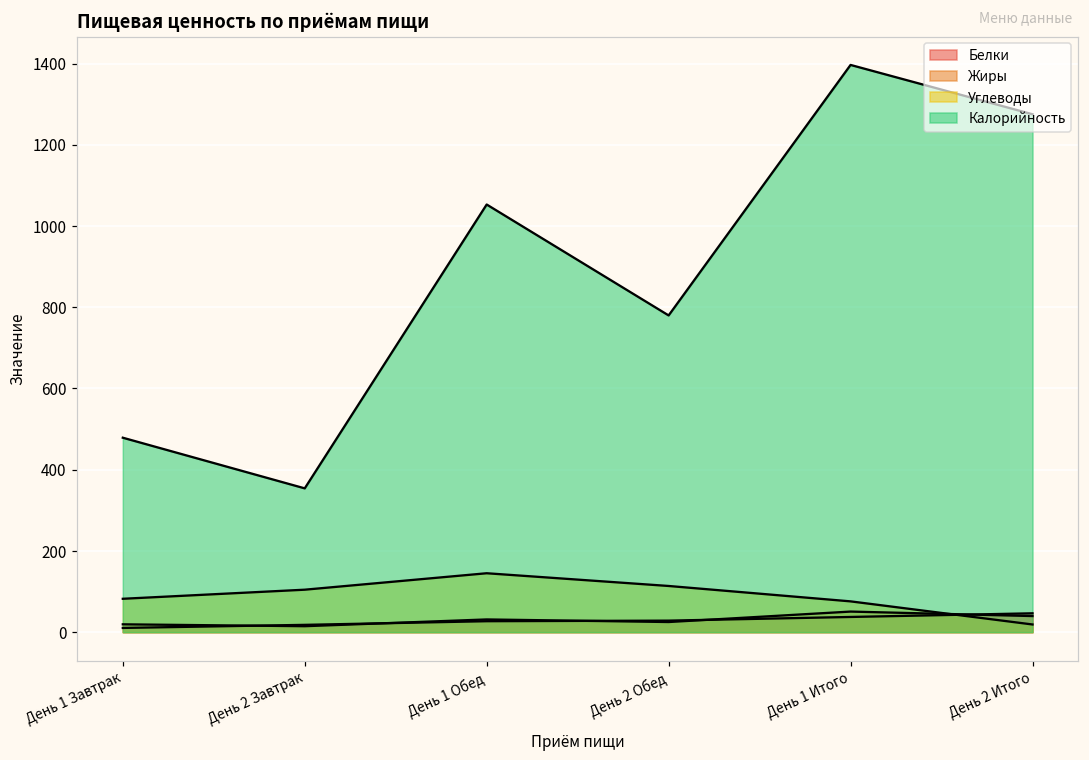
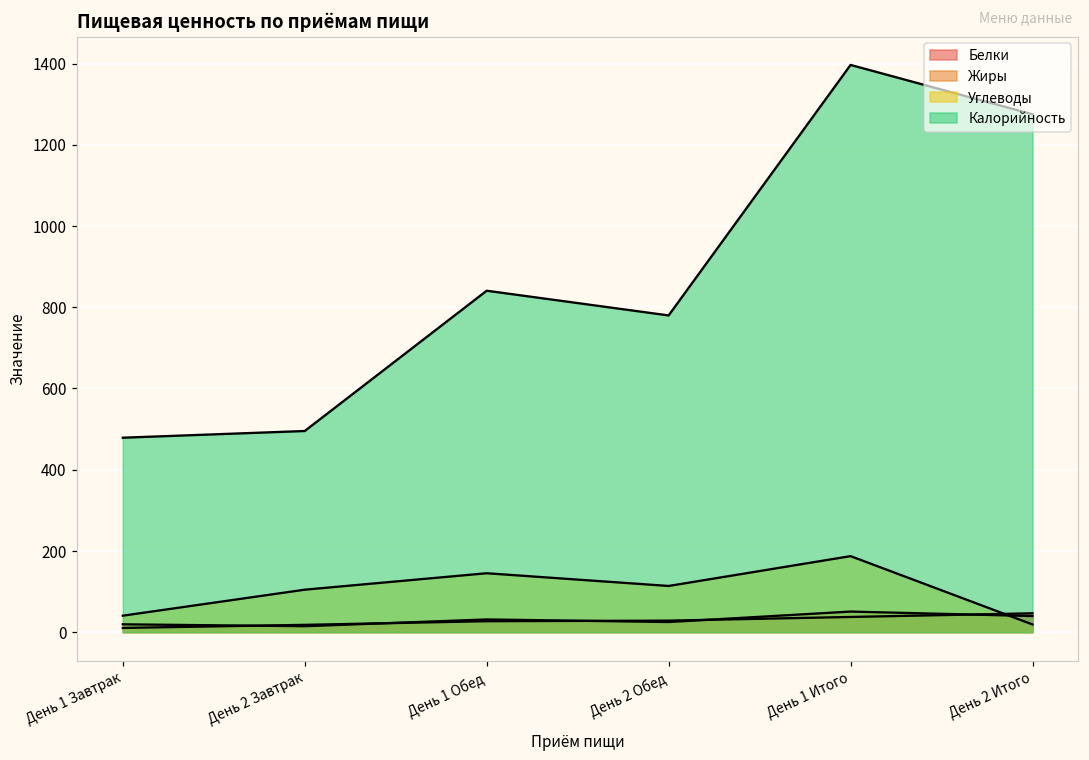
  {
    "Углеводы": {
-     "День 1 Завтрак": 80,
+     "День 1 Завтрак": 40,
      "День 2 Завтрак": 100,
      "День 1 Обед": 150,
      "День 2 Обед": 110,
-     "День 1 Итого": 80,
+     "День 1 Итого": 190,
      "День 2 Итого": 20
    },
    "Калорийность": {
      "День 1 Завтрак": 480,
-     "День 2 Завтрак": 350,
-     "День 1 Обед": 1050,
+     "День 2 Завтрак": 500,
+     "День 1 Обед": 840,
      "День 2 Обед": 780,
      "День 1 Итого": 1400
    }
  }
